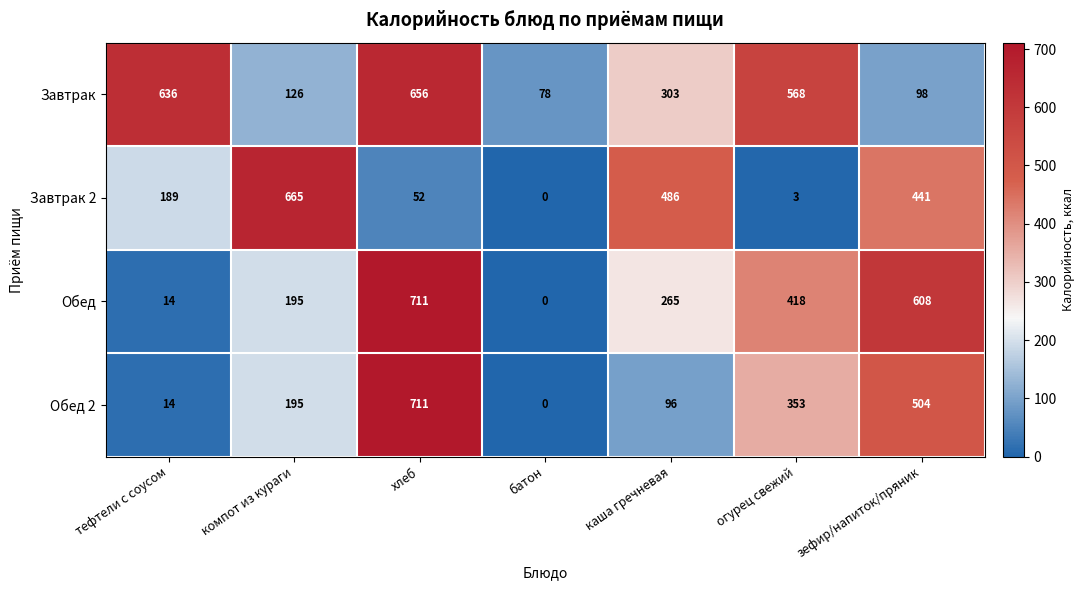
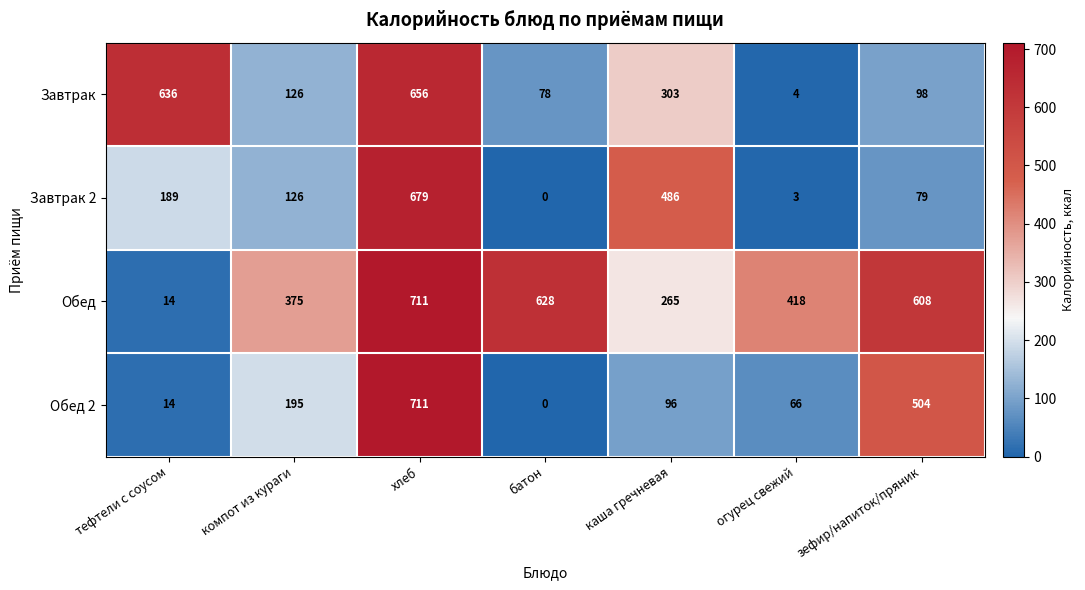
  {
    "Завтрак": {
      "тефтели с соусом": 636,
      "компот из кураги": 126,
      "хлеб": 656,
      "батон": 78,
      "каша гречневая": 303,
-     "огурец свежий": 568,
+     "огурец свежий": 4,
      "зефир/напиток/пряник": 98
    },
    "Завтрак 2": {
      "тефтели с соусом": 189,
-     "компот из кураги": 665,
-     "хлеб": 52,
+     "компот из кураги": 126,
+     "хлеб": 679,
      "батон": 0,
      "каша гречневая": 486,
      "огурец свежий": 3,
-     "зефир/напиток/пряник": 441
+     "зефир/напиток/пряник": 79
    },
    "Обед": {
      "тефтели с соусом": 14,
-     "компот из кураги": 195,
+     "компот из кураги": 375,
      "хлеб": 711,
-     "батон": 0,
+     "батон": 628,
      "каша гречневая": 265,
      "огурец свежий": 418,
      "зефир/напиток/пряник": 608
    },
    "Обед 2": {
      "тефтели с соусом": 14,
      "компот из кураги": 195,
      "хлеб": 711,
      "батон": 0,
      "каша гречневая": 96,
-     "огурец свежий": 353,
+     "огурец свежий": 66,
      "зефир/напиток/пряник": 504
    }
  }
